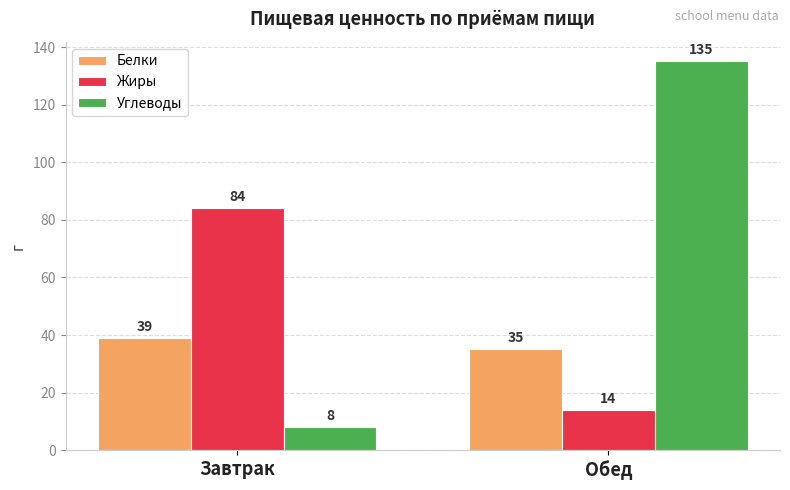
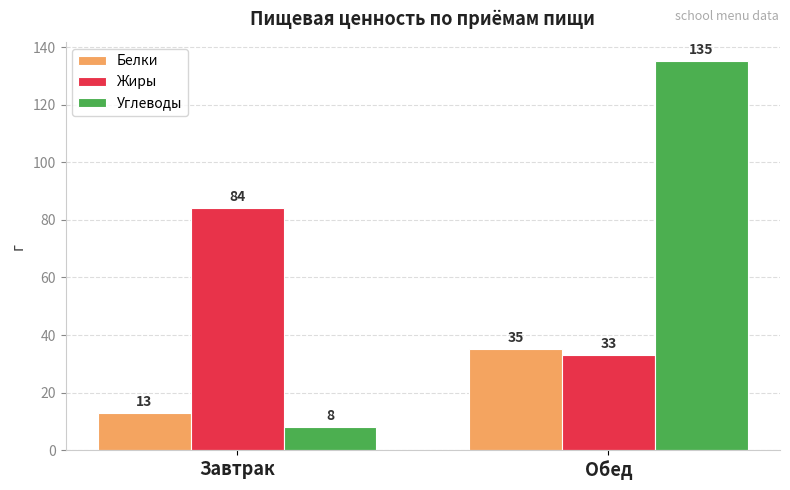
  {
    "Белки": {
-     "Завтрак": 39,
+     "Завтрак": 13,
      "Обед": 35
    },
    "Жиры": {
      "Завтрак": 84,
-     "Обед": 14
+     "Обед": 33
    },
    "Углеводы": {
      "Завтрак": 8,
      "Обед": 135
    }
  }
